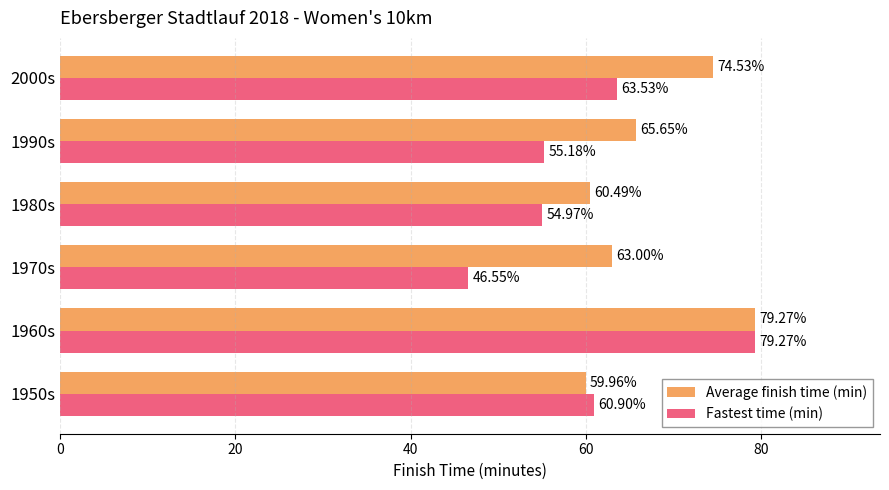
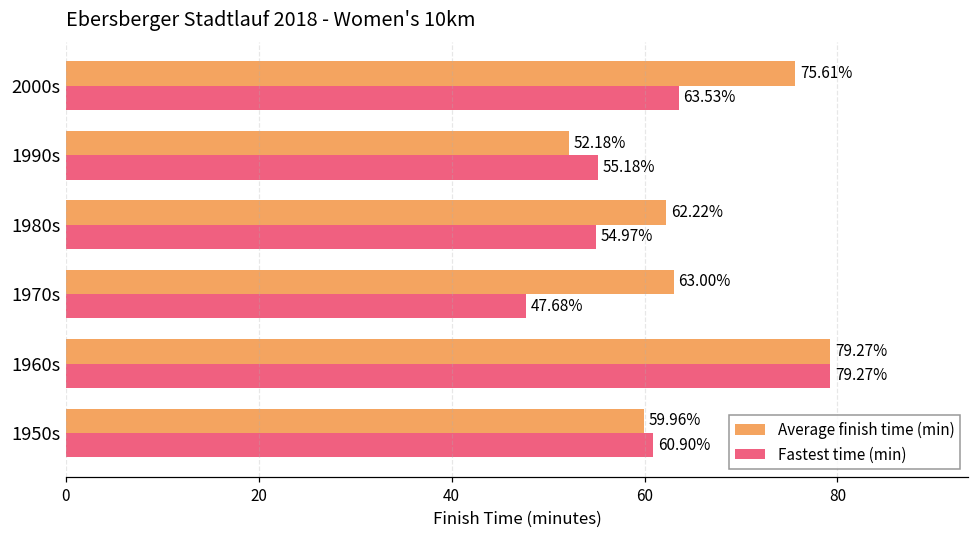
  {
    "Average finish time (min)": {
-     "2000s": "74.53%",
-     "1990s": "65.65%",
-     "1980s": "60.49%",
+     "2000s": "75.61%",
+     "1990s": "52.18%",
+     "1980s": "62.22%",
      "1970s": "63.00%",
      "1960s": "79.27%",
      "1950s": "59.96%"
    },
    "Fastest time (min)": {
      "2000s": "63.53%",
      "1990s": "55.18%",
      "1980s": "54.97%",
-     "1970s": "46.55%",
+     "1970s": "47.68%",
      "1960s": "79.27%",
      "1950s": "60.90%"
    }
  }
